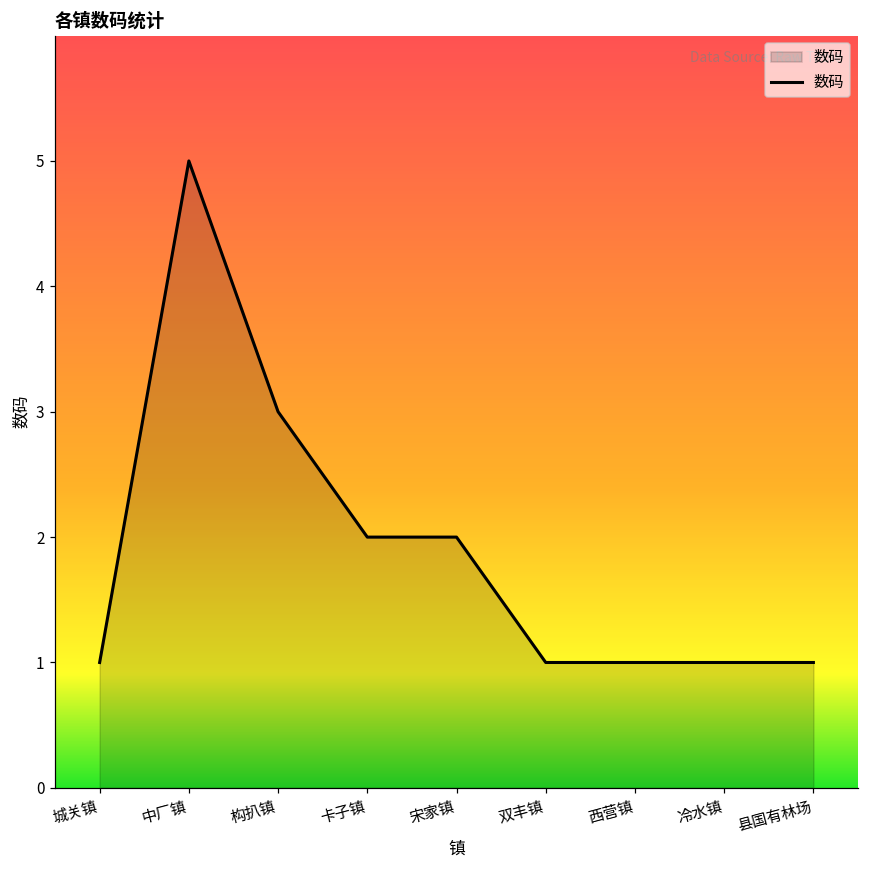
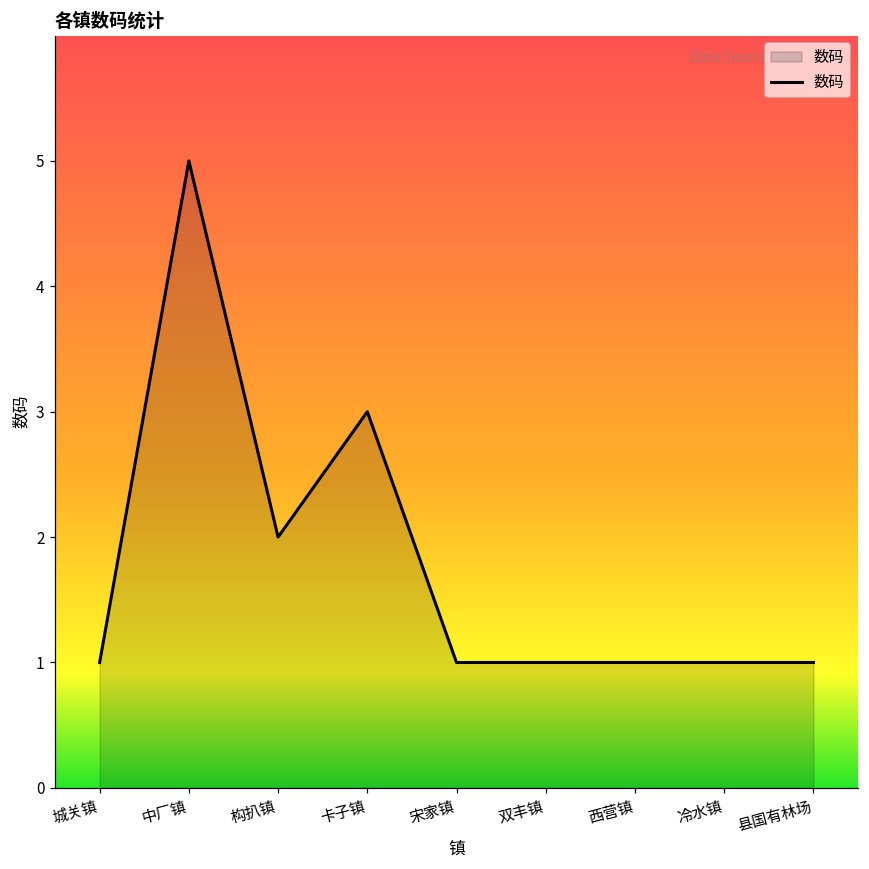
  {
    "城关镇": 1,
    "中厂镇": 5,
-   "构扒镇": 3,
-   "卡子镇": 2,
-   "宋家镇": 2,
+   "构扒镇": 2,
+   "卡子镇": 3,
+   "宋家镇": 1,
    "双丰镇": 1,
    "西营镇": 1,
    "冷水镇": 1,
    "县国有林场": 1
  }
